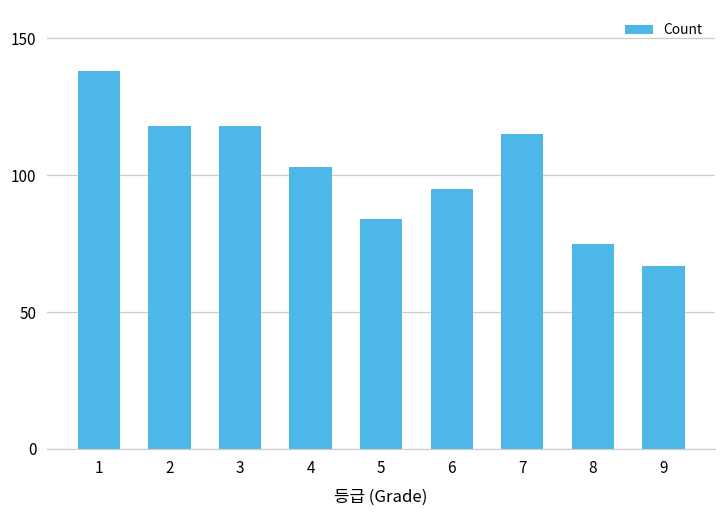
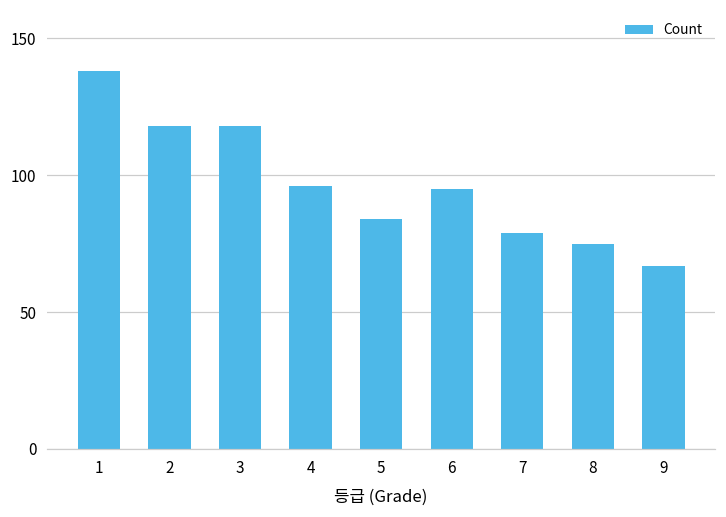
  {
    "1": 138,
    "2": 118,
    "3": 118,
-   "4": 103,
+   "4": 96,
    "5": 84,
    "6": 95,
-   "7": 115,
+   "7": 79,
    "8": 75,
    "9": 67
  }
